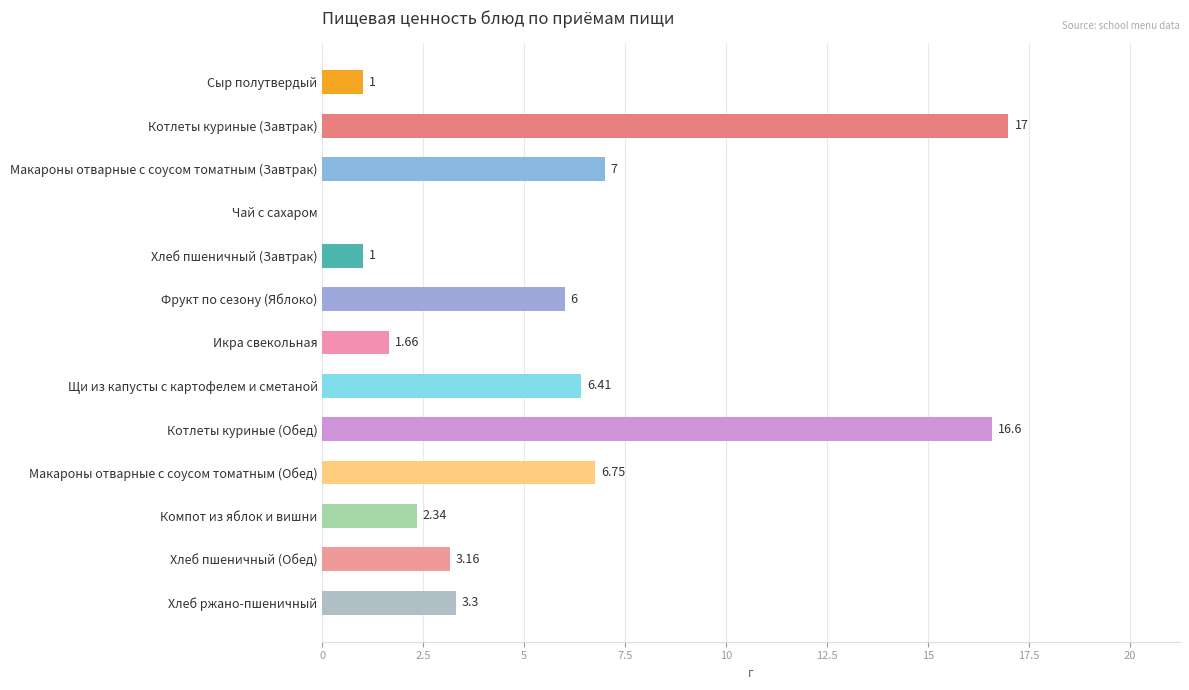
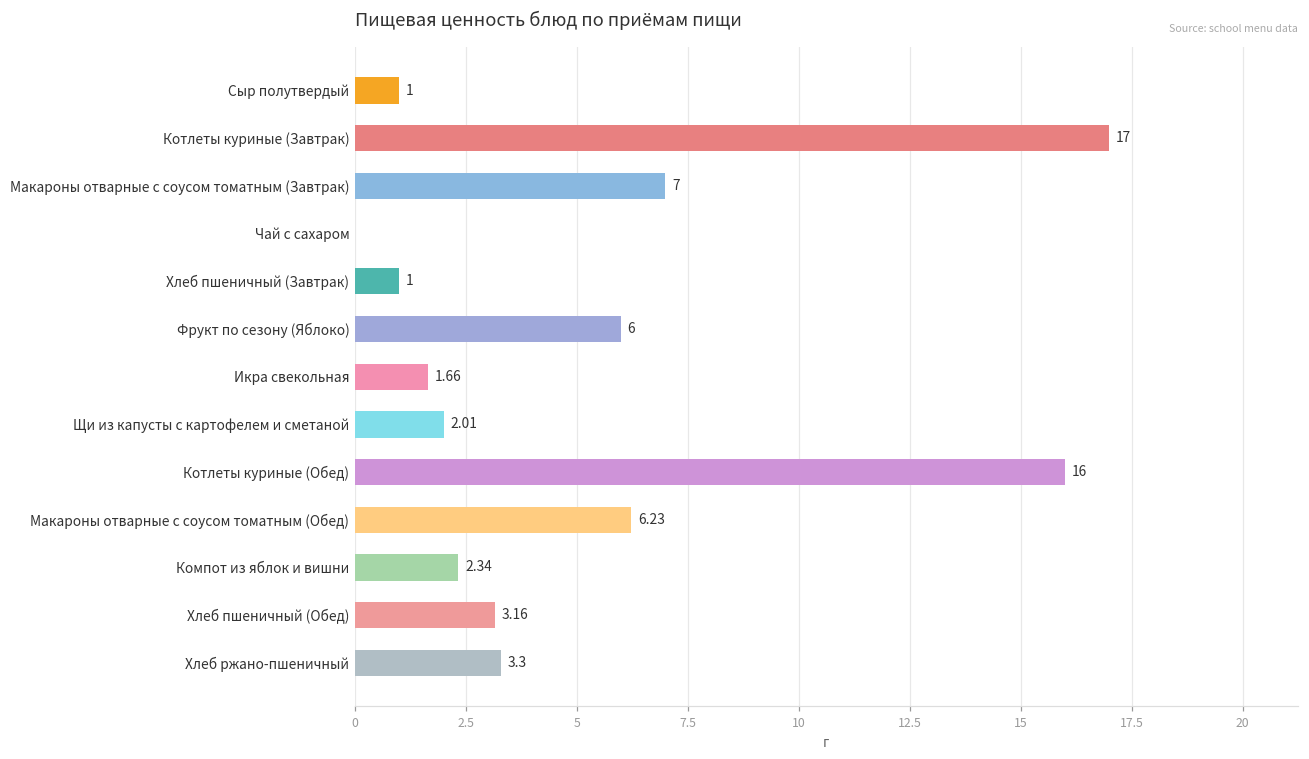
  {
    "Сыр полутвердый": 1,
    "Котлеты куриные (Завтрак)": 17,
    "Макароны отварные с соусом томатным (Завтрак)": 7,
    "Хлеб пшеничный (Завтрак)": 1,
    "Фрукт по сезону (Яблоко)": 6,
    "Икра свекольная": 1.66,
-   "Щи из капусты с картофелем и сметаной": 6.41,
-   "Котлеты куриные (Обед)": 16.6,
-   "Макароны отварные с соусом томатным (Обед)": 6.75,
+   "Щи из капусты с картофелем и сметаной": 2.01,
+   "Котлеты куриные (Обед)": 16,
+   "Макароны отварные с соусом томатным (Обед)": 6.23,
    "Компот из яблок и вишни": 2.34,
    "Хлеб пшеничный (Обед)": 3.16,
    "Хлеб ржано-пшеничный": 3.3
  }
